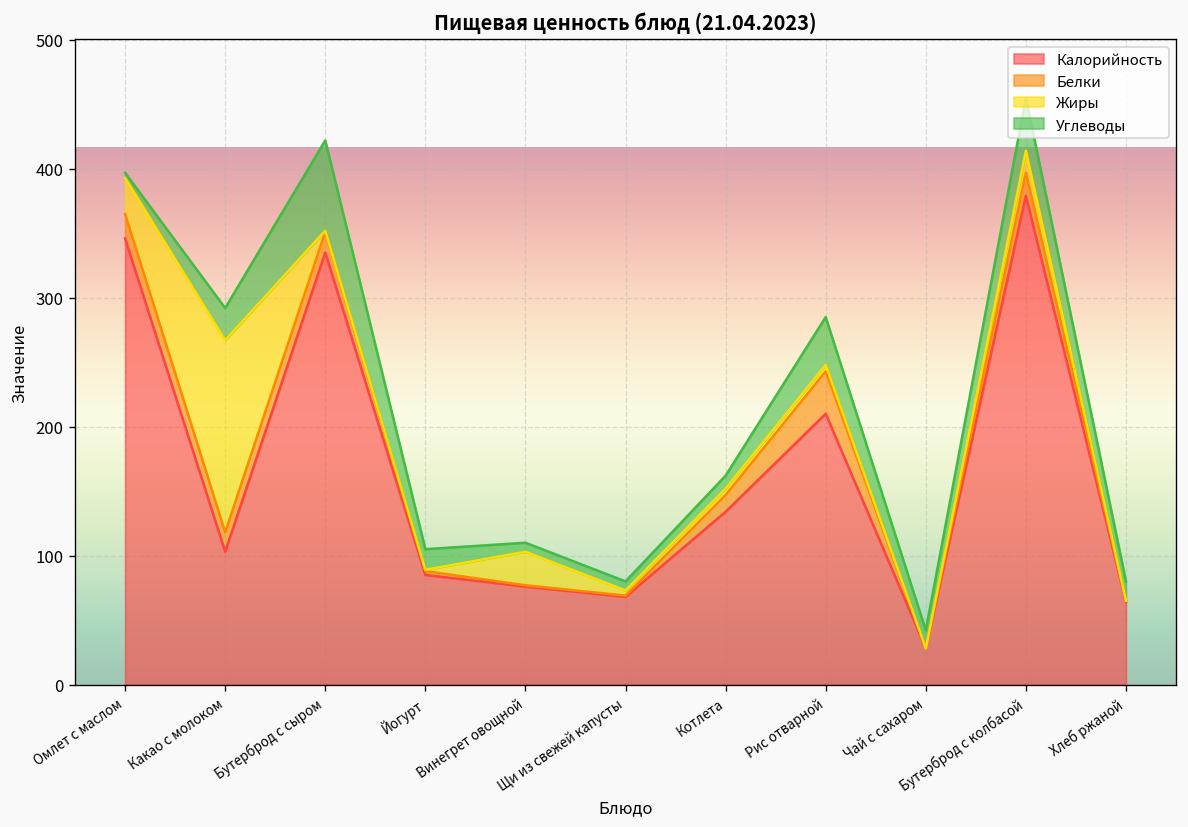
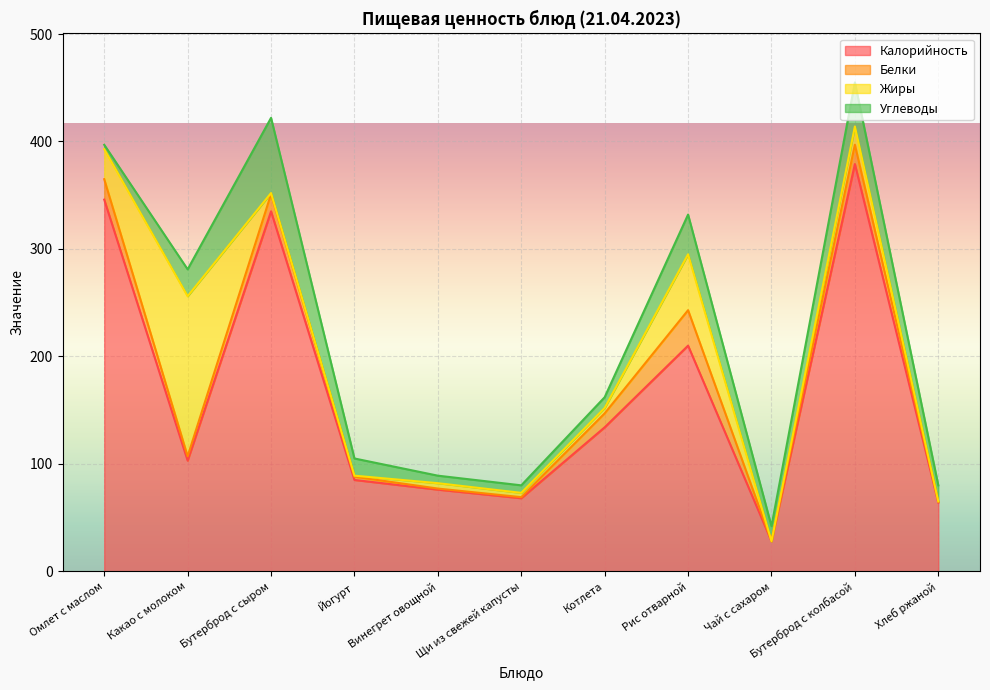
  {
    "Калорийность": {
      "Омлет с маслом": 346,
      "Какао с молоком": 103,
      "Бутерброд с сыром": 335,
      "Йогурт": 85,
      "Котлета": 134,
      "Рис отварной": 210,
      "Бутерброд с колбасой": 379
    },
    "Белки": {
      "Омлет с маслом": 19,
-     "Какао с молоком": 15,
+     "Какао с молоком": 4,
      "Котлета": 13,
      "Рис отварной": 33,
      "Бутерброд с колбасой": 18
    },
    "Жиры": {
      "Омлет с маслом": 28,
      "Какао с молоком": 149,
-     "Винегрет овощной": 26,
+     "Винегрет овощной": 5,
      "Щи из свежей капусты": 4,
      "Котлета": 5,
-     "Рис отварной": 5,
+     "Рис отварной": 52,
      "Бутерброд с колбасой": 17
    },
    "Углеводы": {
      "Омлет с маслом": 4,
      "Какао с молоком": 25,
      "Бутерброд с сыром": 70,
      "Йогурт": 16,
      "Винегрет овощной": 7,
      "Щи из свежей капусты": 7,
      "Котлета": 10,
      "Рис отварной": 37,
      "Чай с сахаром": 14,
      "Хлеб ржаной": 15
    }
  }
